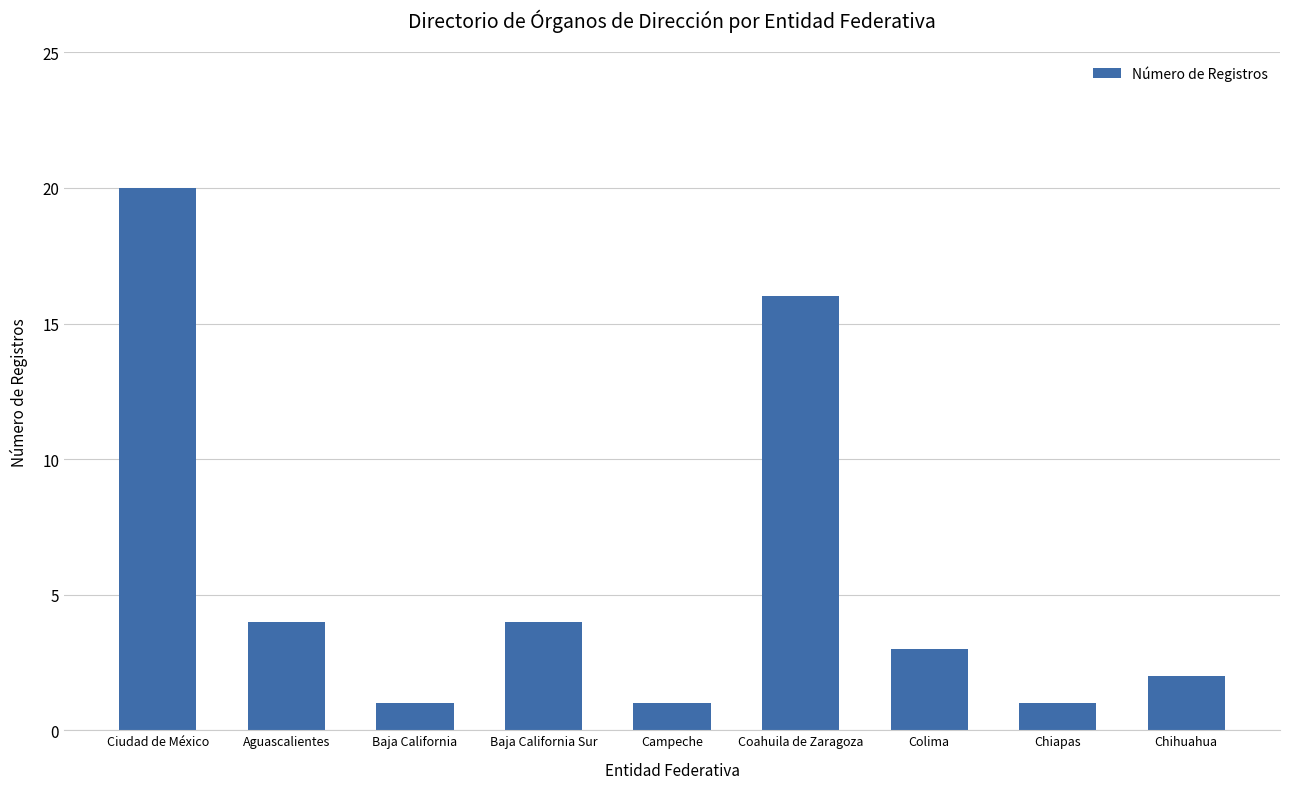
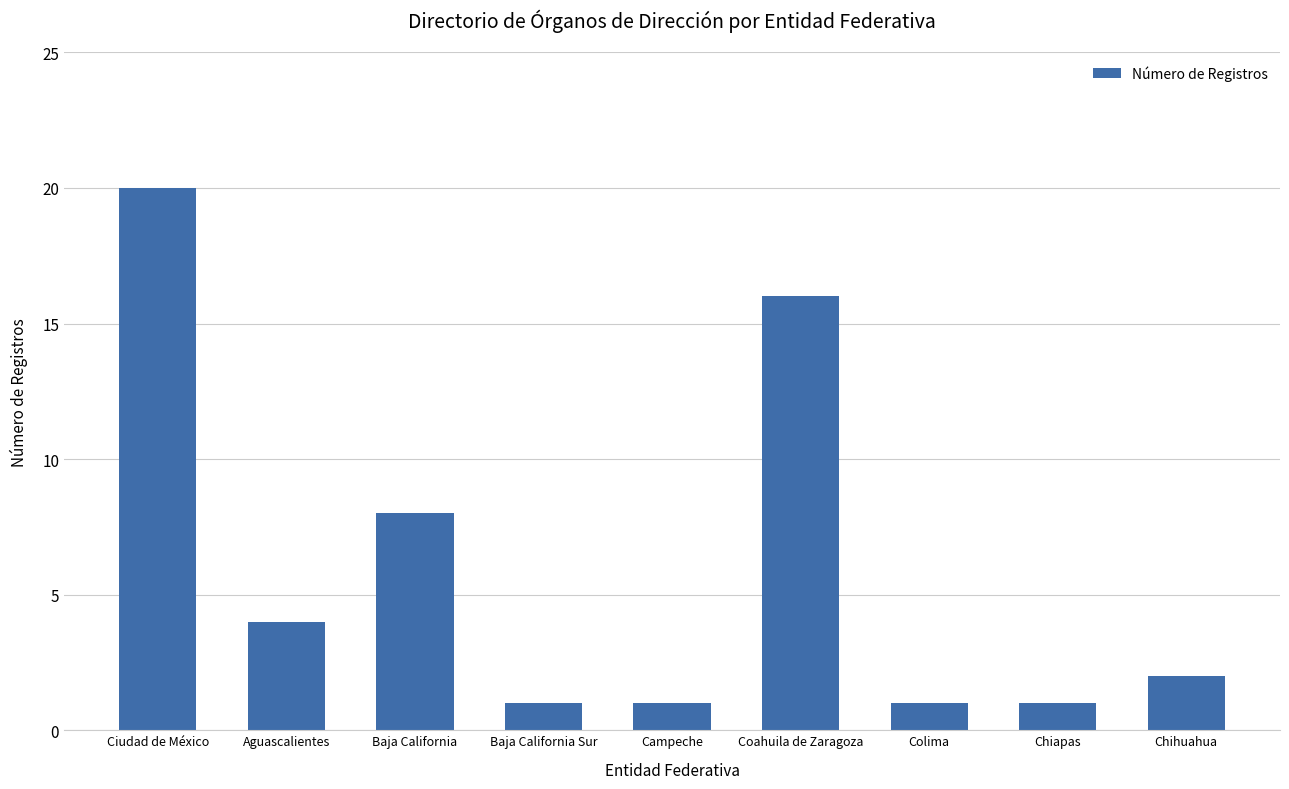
  {
    "Ciudad de México": 20,
    "Aguascalientes": 4,
-   "Baja California": 1,
-   "Baja California Sur": 4,
+   "Baja California": 8,
+   "Baja California Sur": 1,
    "Campeche": 1,
    "Coahuila de Zaragoza": 16,
-   "Colima": 3,
+   "Colima": 1,
    "Chiapas": 1,
    "Chihuahua": 2
  }
